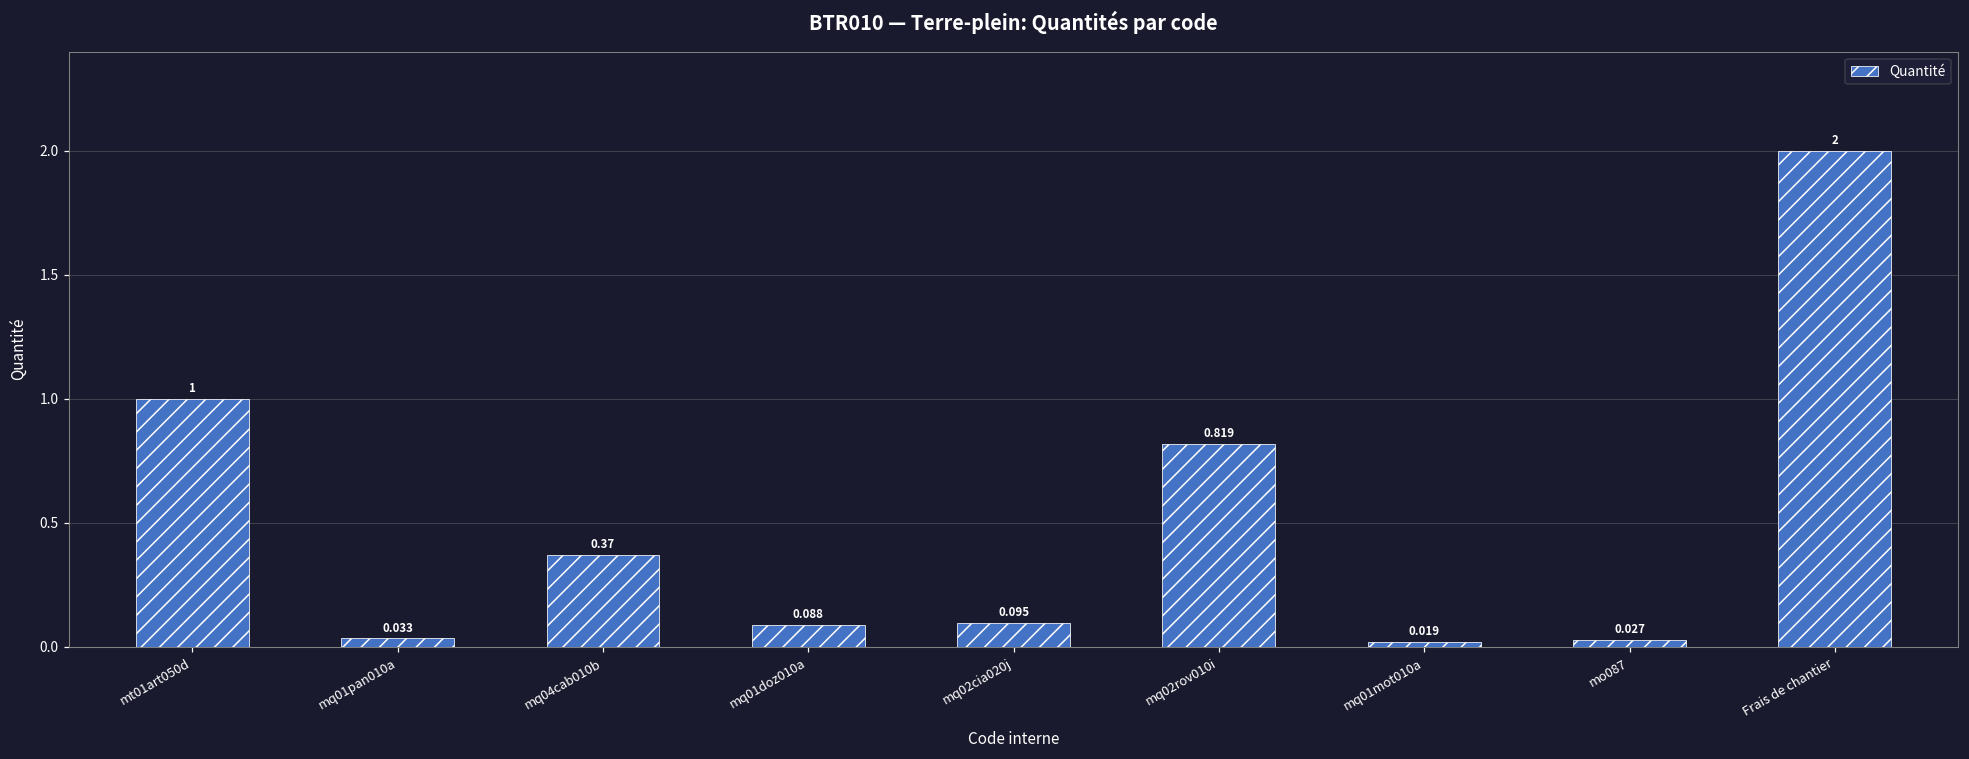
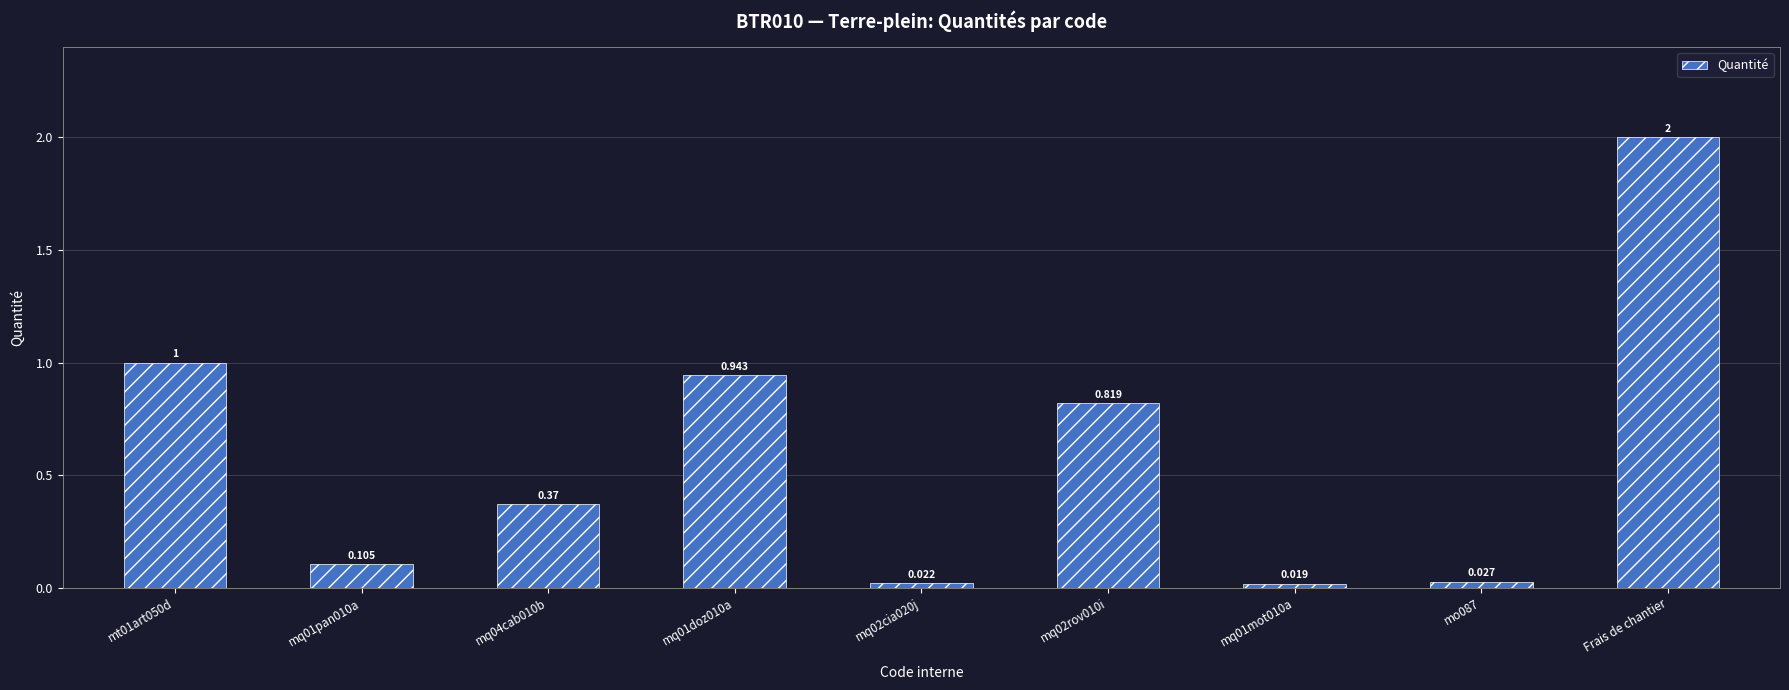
  {
    "mt01art050d": 1,
-   "mq01pan010a": 0.033,
+   "mq01pan010a": 0.105,
    "mq04cab010b": 0.37,
-   "mq01doz010a": 0.088,
-   "mq02cia020j": 0.095,
+   "mq01doz010a": 0.943,
+   "mq02cia020j": 0.022,
    "mq02rov010i": 0.819,
    "mq01mot010a": 0.019,
    "mo087": 0.027,
    "Frais de chantier": 2
  }
